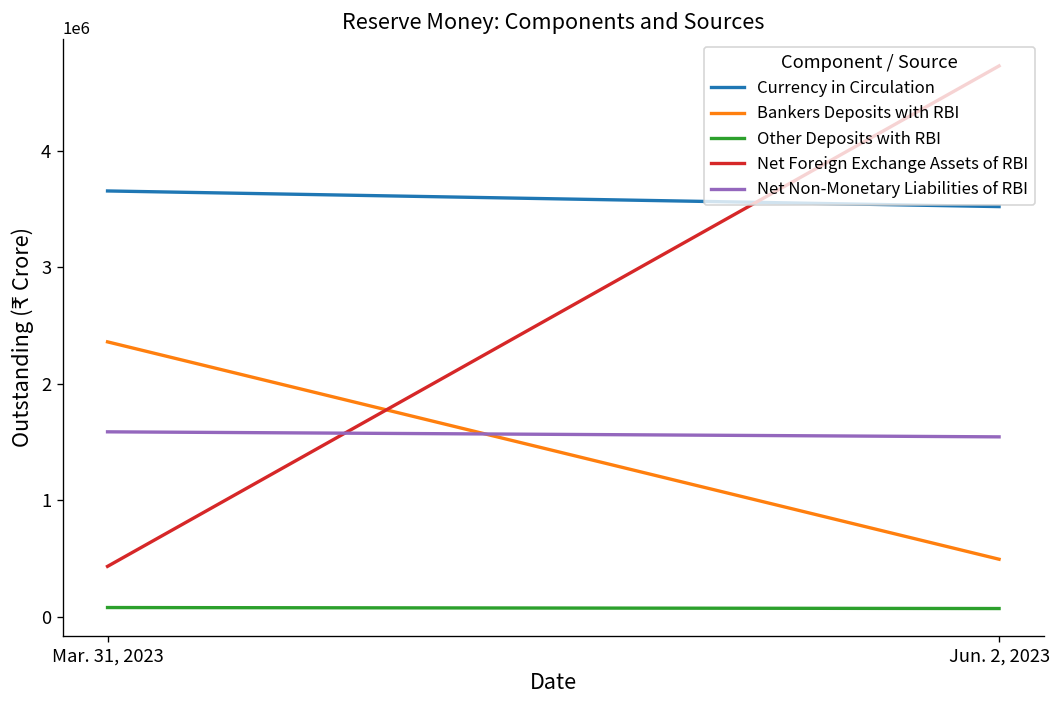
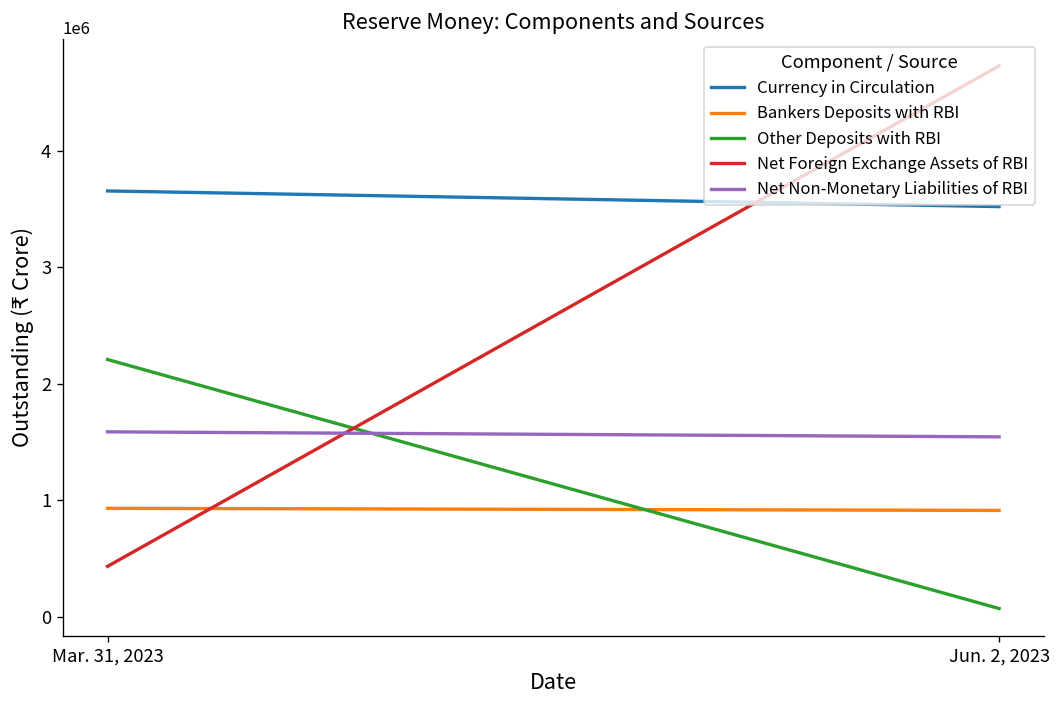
  {
    "Currency in Circulation": {
      "Mar. 31, 2023": 3700000,
      "Jun. 2, 2023": 3500000
    },
    "Bankers Deposits with RBI": {
-     "Mar. 31, 2023": 2400000,
-     "Jun. 2, 2023": 500000
+     "Mar. 31, 2023": 900000,
+     "Jun. 2, 2023": 900000
    },
    "Other Deposits with RBI": {
-     "Mar. 31, 2023": 100000,
+     "Mar. 31, 2023": 2200000,
      "Jun. 2, 2023": 100000
    },
    "Net Foreign Exchange Assets of RBI": {
      "Mar. 31, 2023": 400000
    },
    "Net Non-Monetary Liabilities of RBI": {
      "Mar. 31, 2023": 1600000,
      "Jun. 2, 2023": 1500000
    }
  }
